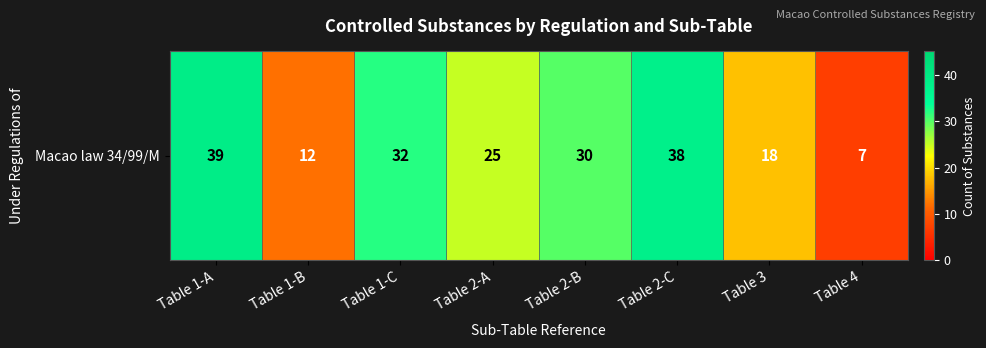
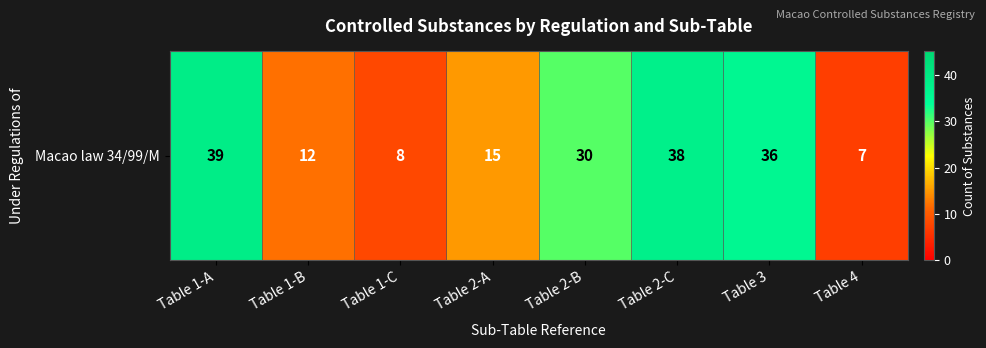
  {
    "Macao law 34/99/M": {
      "Table 1-A": 39,
      "Table 1-B": 12,
-     "Table 1-C": 32,
-     "Table 2-A": 25,
+     "Table 1-C": 8,
+     "Table 2-A": 15,
      "Table 2-B": 30,
      "Table 2-C": 38,
-     "Table 3": 18,
+     "Table 3": 36,
      "Table 4": 7
    }
  }
